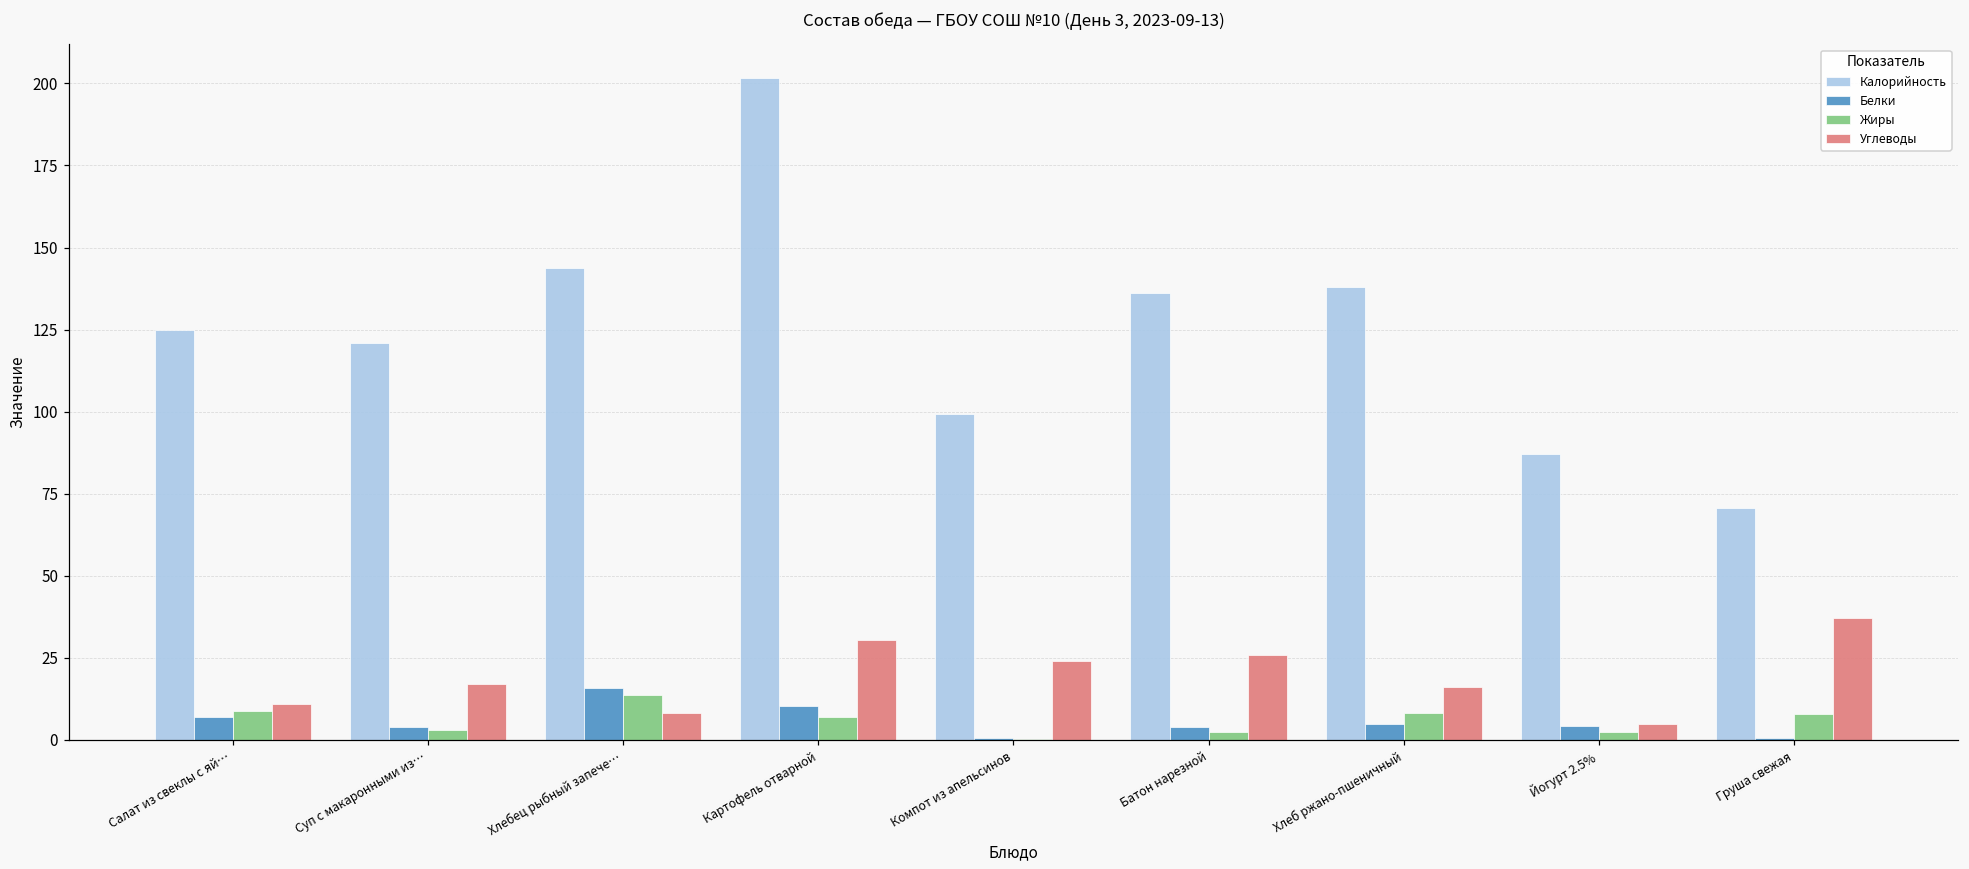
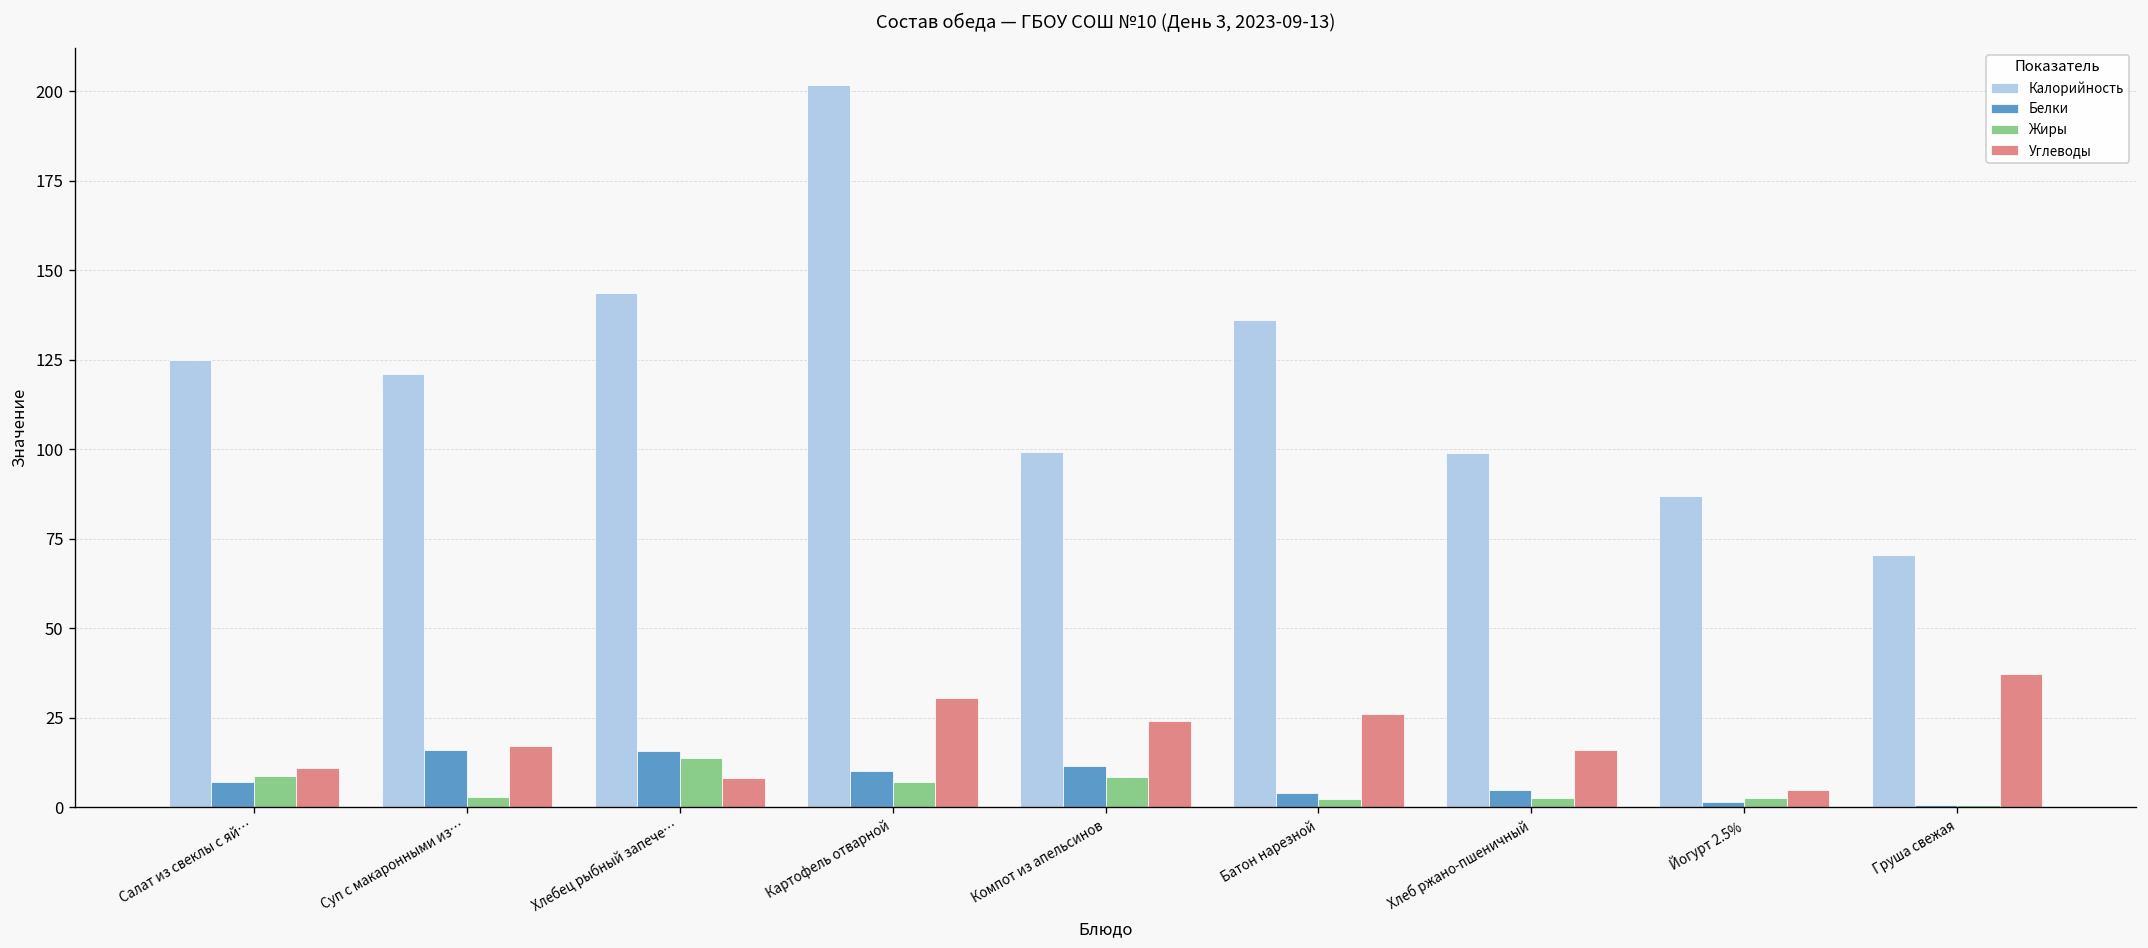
  {
    "Калорийность": {
      "Салат из свеклы с яй…": 125,
      "Суп с макаронными из…": 121,
      "Хлебец рыбный запече…": 144,
      "Картофель отварной": 202,
      "Компот из апельсинов": 99,
      "Батон нарезной": 136,
-     "Хлеб ржано-пшеничный": 138,
+     "Хлеб ржано-пшеничный": 99,
      "Йогурт 2.5%": 87,
      "Груша свежая": 71
    },
    "Белки": {
      "Салат из свеклы с яй…": 7,
-     "Суп с макаронными из…": 4,
+     "Суп с макаронными из…": 16,
      "Хлебец рыбный запече…": 16,
      "Картофель отварной": 10,
-     "Компот из апельсинов": 1,
+     "Компот из апельсинов": 11,
      "Батон нарезной": 4,
      "Хлеб ржано-пшеничный": 5,
-     "Йогурт 2.5%": 4
+     "Йогурт 2.5%": 1
    },
    "Жиры": {
      "Салат из свеклы с яй…": 9,
      "Суп с макаронными из…": 3,
      "Хлебец рыбный запече…": 14,
      "Картофель отварной": 7,
-     "Компот из апельсинов": 0,
+     "Компот из апельсинов": 8,
      "Батон нарезной": 2,
-     "Хлеб ржано-пшеничный": 8,
+     "Хлеб ржано-пшеничный": 3,
      "Йогурт 2.5%": 3,
-     "Груша свежая": 8
+     "Груша свежая": 0
    },
    "Углеводы": {
      "Салат из свеклы с яй…": 11,
      "Суп с макаронными из…": 17,
      "Хлебец рыбный запече…": 8,
      "Картофель отварной": 30,
      "Компот из апельсинов": 24,
      "Батон нарезной": 26,
      "Хлеб ржано-пшеничный": 16,
      "Йогурт 2.5%": 5,
      "Груша свежая": 37
    }
  }
